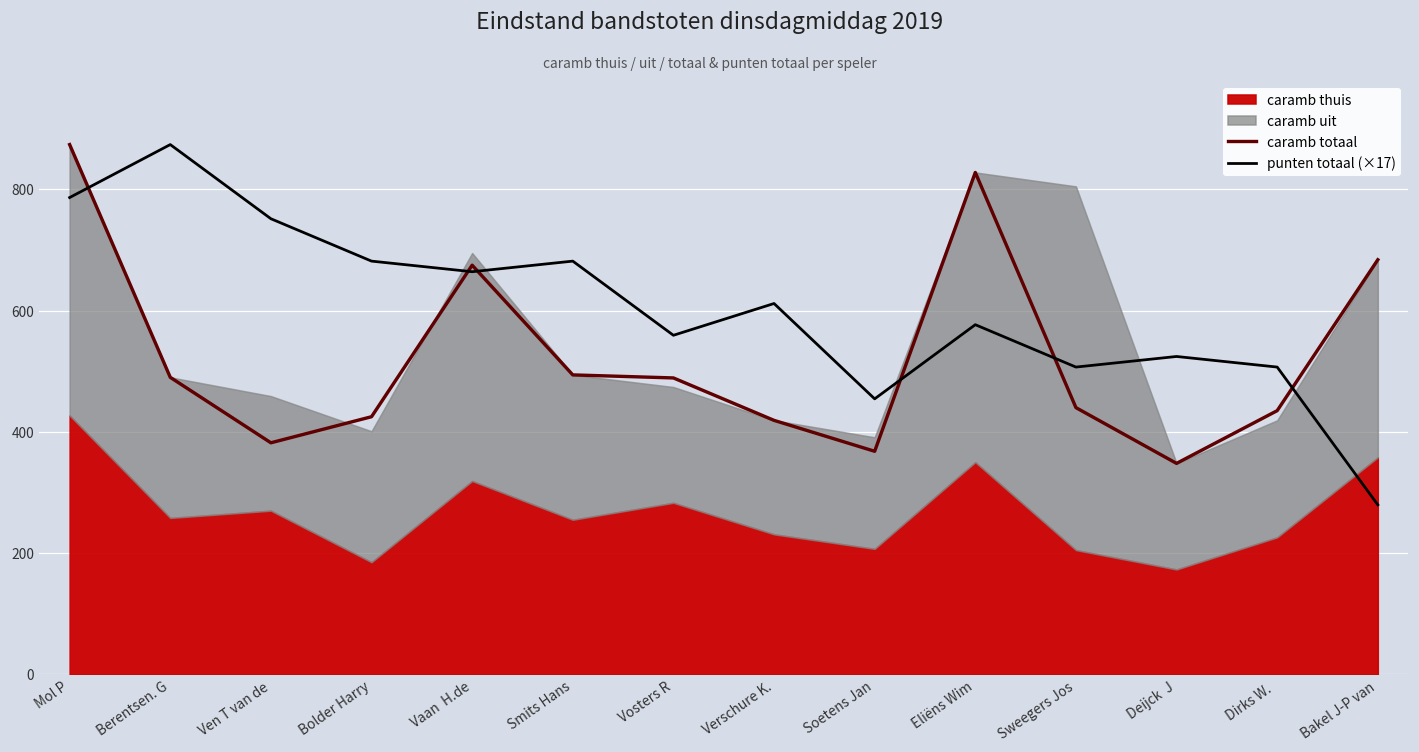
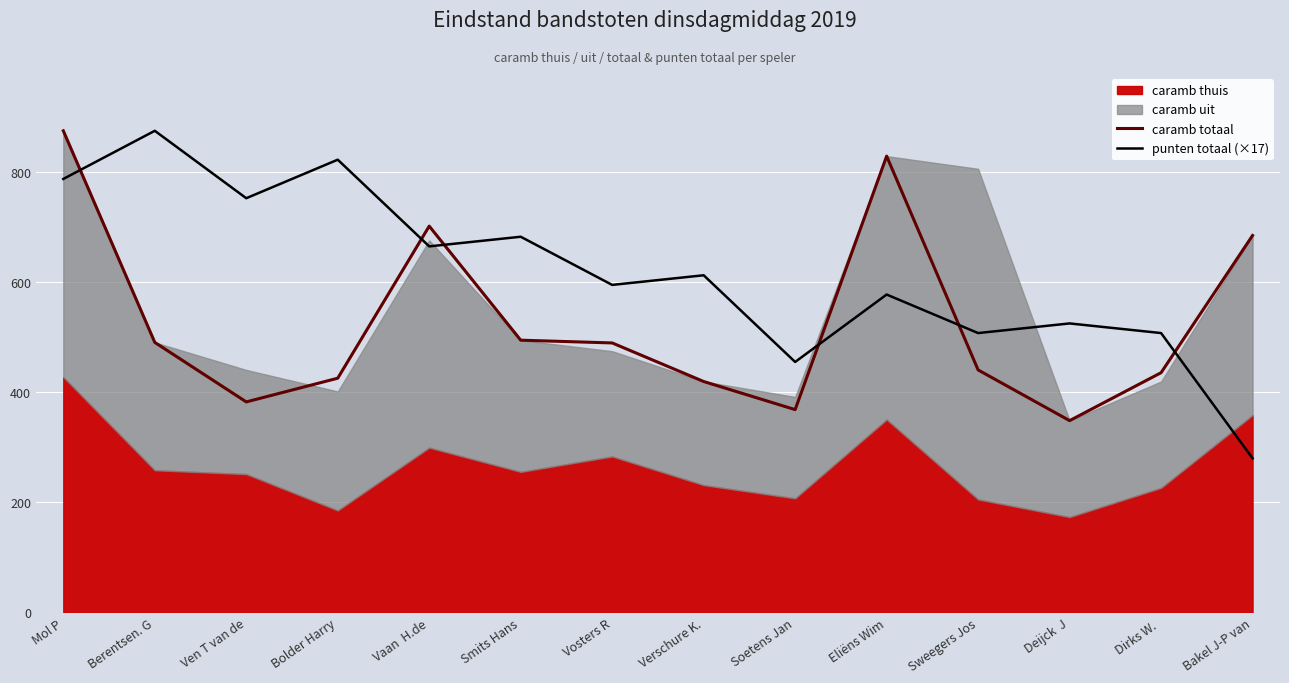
  {
    "caramb thuis": {
      "Mol P": 430,
      "Berentsen. G": 260,
-     "Ven T van de": 270,
+     "Ven T van de": 250,
      "Bolder Harry": 190,
-     "Vaan H.de": 320,
+     "Vaan H.de": 300,
      "Smits Hans": 260,
      "Vosters R": 280,
      "Verschure K.": 230,
      "Soetens Jan": 210,
      "Eliëns Wim": 350,
      "Sweegers Jos": 210,
      "Deijck J": 170,
      "Dirks W.": 230,
      "Bakel J-P van": 360
    },
    "caramb totaal": {
      "Ven T van de": 380,
      "Bolder Harry": 430,
-     "Vaan H.de": 680,
+     "Vaan H.de": 700,
      "Vosters R": 490,
      "Soetens Jan": 370,
      "Sweegers Jos": 440,
      "Dirks W.": 440
    },
    "punten totaal (×17)": {
      "Mol P": 790,
      "Berentsen. G": 870,
      "Ven T van de": 750,
-     "Bolder Harry": 680,
+     "Bolder Harry": 820,
      "Vaan H.de": 660,
      "Smits Hans": 680,
-     "Vosters R": 560,
+     "Vosters R": 590,
      "Verschure K.": 610,
      "Soetens Jan": 450,
      "Eliëns Wim": 580,
      "Sweegers Jos": 510,
      "Deijck J": 520,
      "Dirks W.": 510,
      "Bakel J-P van": 280
    },
    "caramb uit": {
      "Ven T van de": 190,
      "Bolder Harry": 220,
      "Vaan H.de": 380,
      "Vosters R": 190,
      "Soetens Jan": 180,
      "Sweegers Jos": 600,
      "Dirks W.": 190
    }
  }
